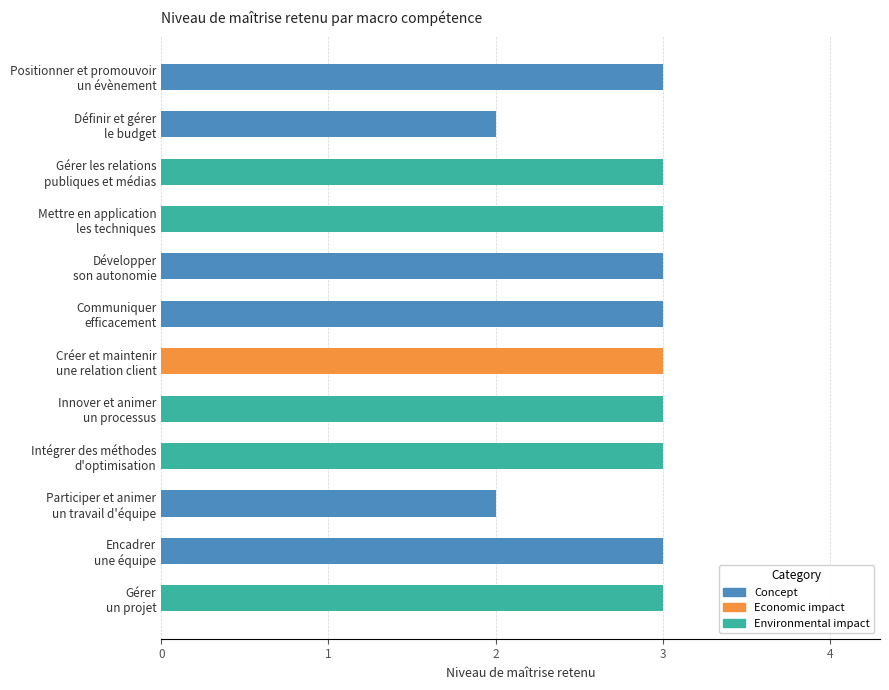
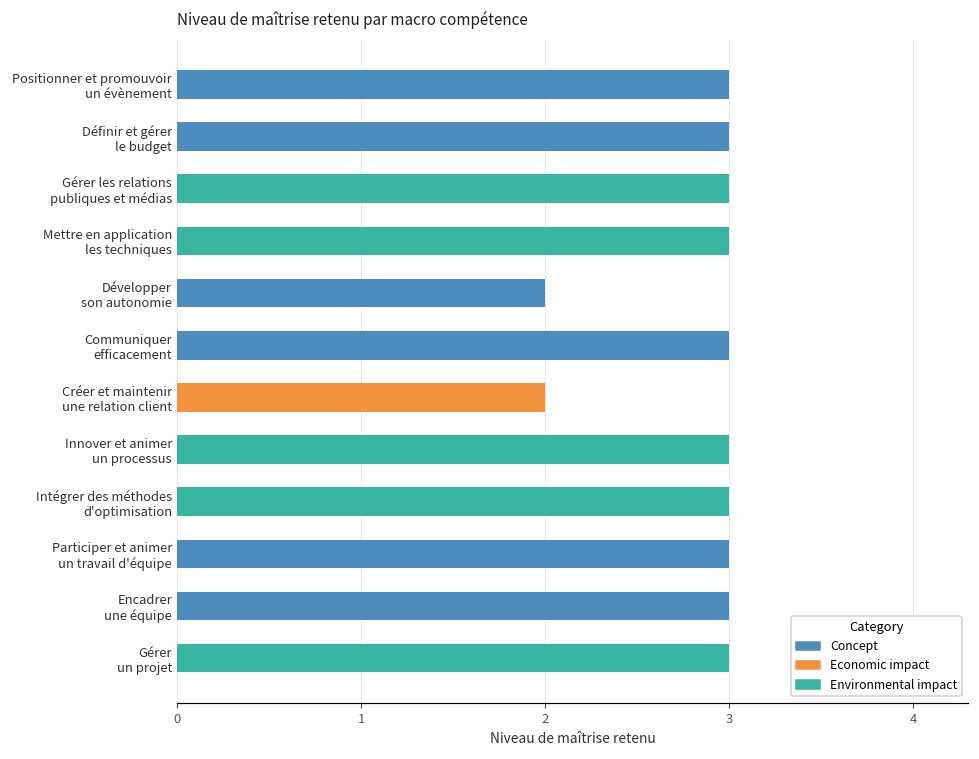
  {
    "Positionner et promouvoir un évènement": 3,
-   "Définir et gérer le budget": 2,
+   "Définir et gérer le budget": 3,
    "Gérer les relations publiques et médias": 3,
    "Mettre en application les techniques": 3,
-   "Développer son autonomie": 3,
+   "Développer son autonomie": 2,
    "Communiquer efficacement": 3,
-   "Créer et maintenir une relation client": 3,
+   "Créer et maintenir une relation client": 2,
    "Innover et animer un processus": 3,
    "Intégrer des méthodes d'optimisation": 3,
-   "Participer et animer un travail d'équipe": 2,
+   "Participer et animer un travail d'équipe": 3,
    "Encadrer une équipe": 3,
    "Gérer un projet": 3
  }
